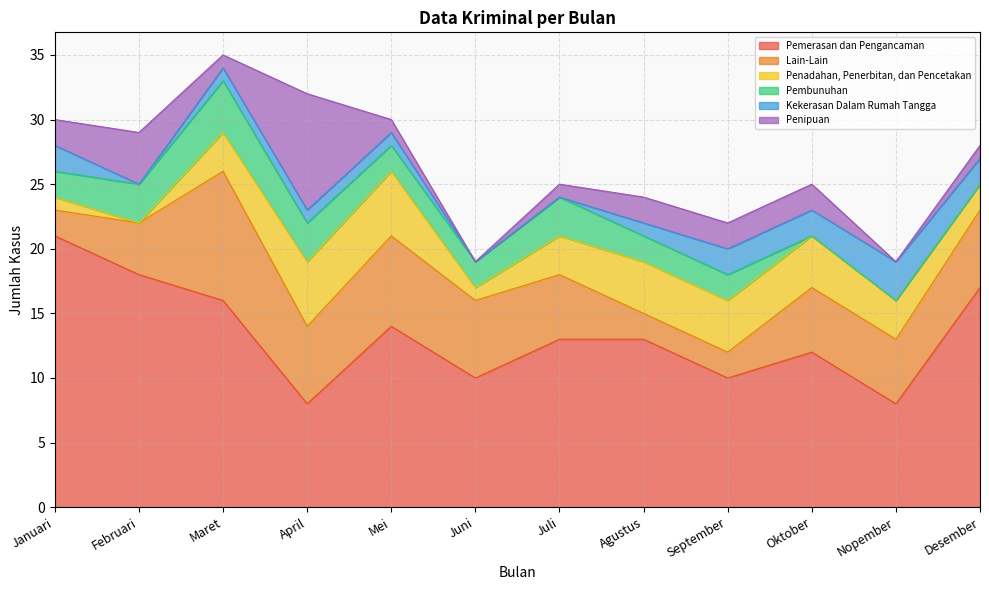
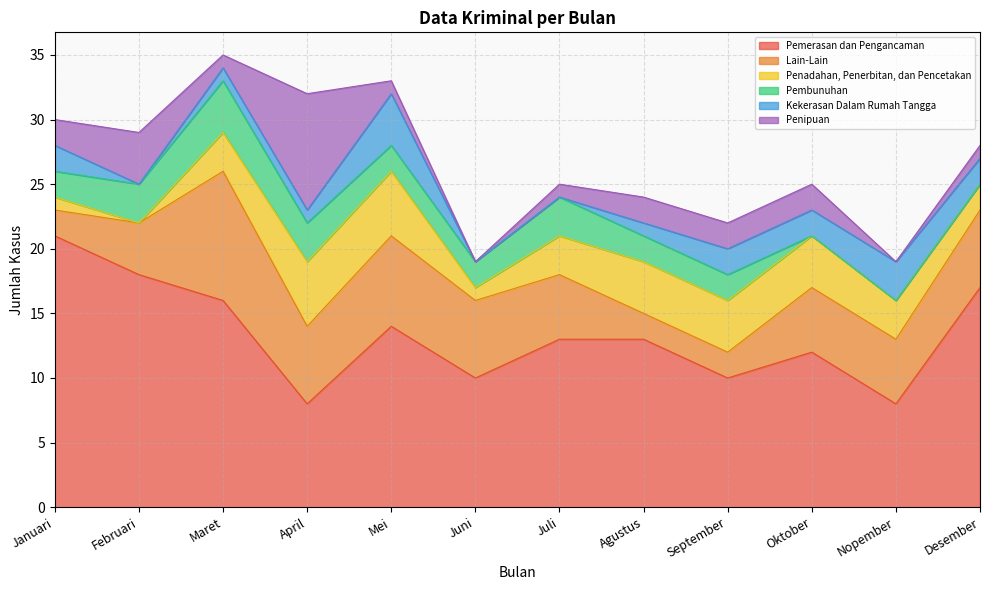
  {
    "Penadahan, Penerbitan, dan Pencetakan": {
      "Januari": 1,
      "Maret": 3,
      "April": 5,
      "Mei": 5,
      "Juni": 1,
      "Juli": 3,
      "Agustus": 4,
      "September": 4
    },
    "Pembunuhan": {
      "Januari": 2,
      "Maret": 4,
      "April": 3,
      "Mei": 2,
      "Agustus": 2,
      "September": 2
    },
    "Kekerasan Dalam Rumah Tangga": {
      "Januari": 2,
      "Maret": 1,
      "April": 1,
-     "Mei": 1,
+     "Mei": 4,
      "Agustus": 1,
      "September": 2,
      "Oktober": 2,
      "Desember": 2
    },
    "Penipuan": {
      "Januari": 2,
      "Februari": 4,
      "Maret": 1,
      "April": 9,
      "Mei": 1,
      "Juli": 1,
      "Agustus": 2,
      "September": 2,
      "Oktober": 2,
      "Desember": 1
    }
  }
